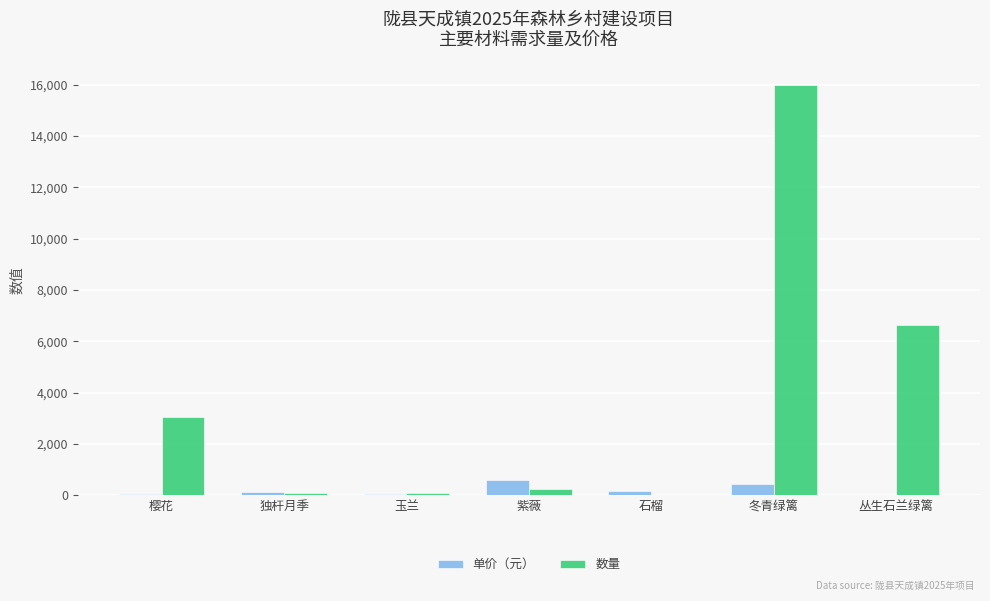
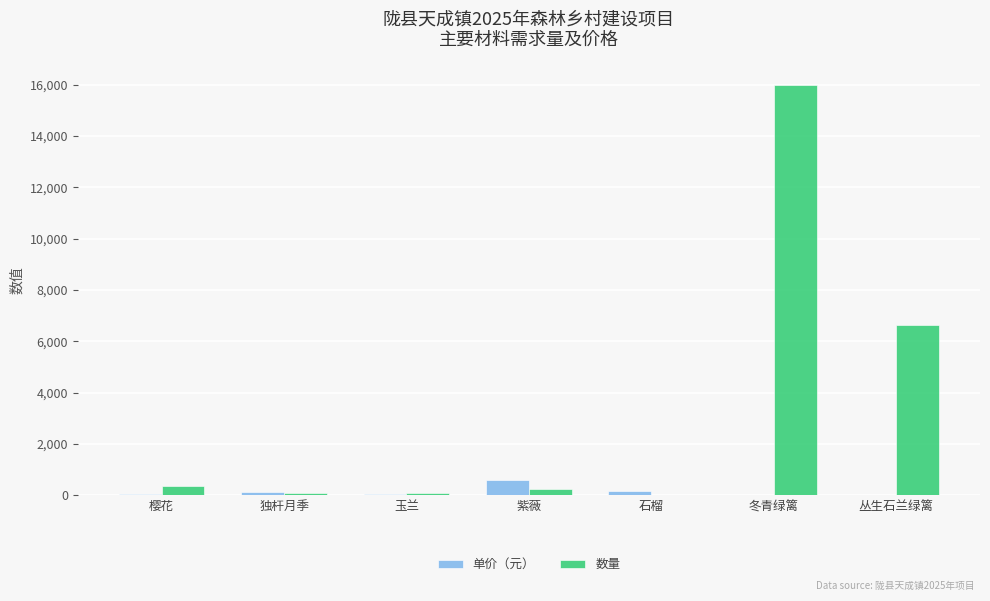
  {
    "单价（元）": {
      "独杆月季": "100",
      "紫薇": "600",
      "石榴": "200",
-     "冬青绿篱": "400"
+     "冬青绿篱": "0"
    },
    "数量": {
-     "樱花": "3,100",
+     "樱花": "400",
      "玉兰": "100",
      "紫薇": "200",
      "冬青绿篱": "16,000",
      "丛生石兰绿篱": "6,600"
    }
  }
